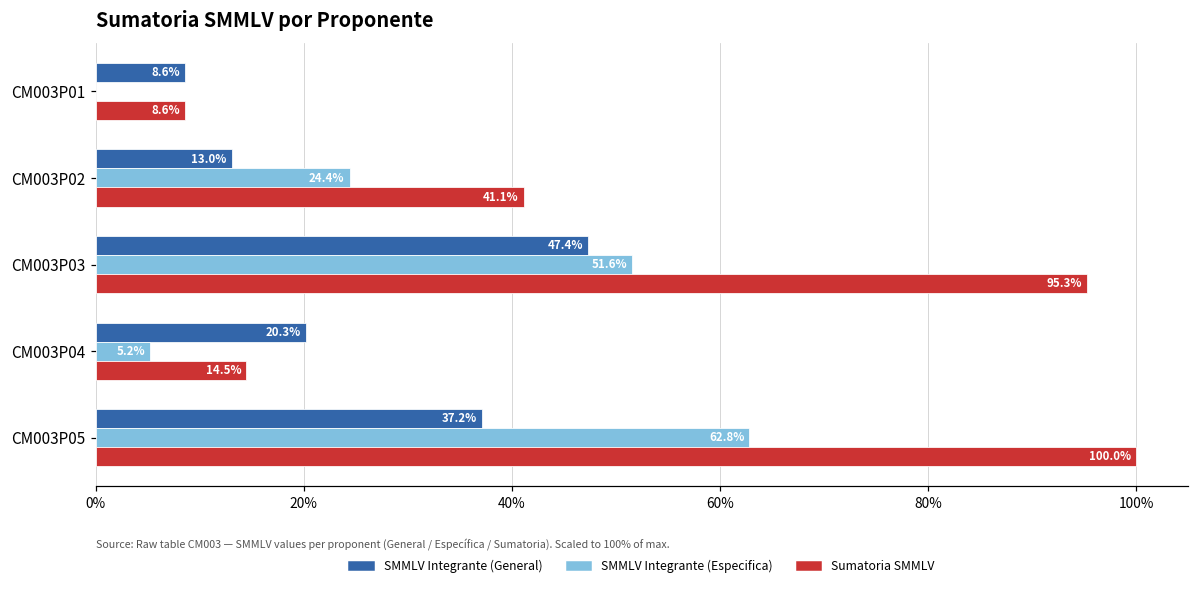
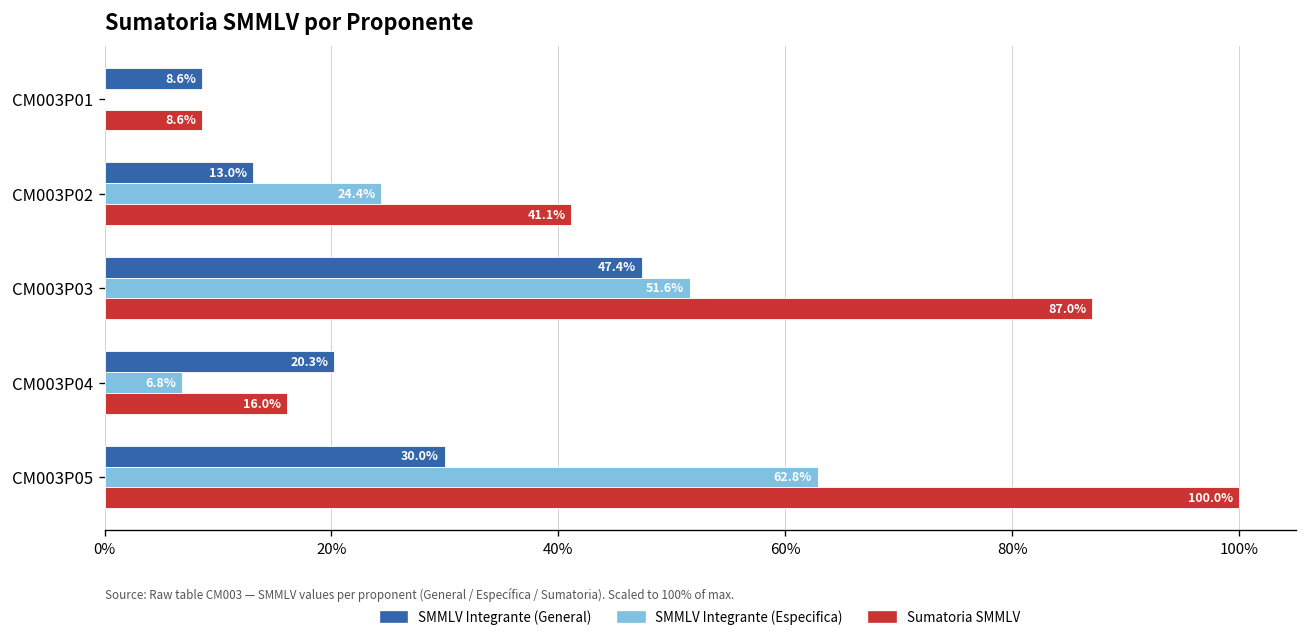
  {
    "SMMLV Integrante (General)": {
      "CM003P01": "8.6%",
      "CM003P02": "13.0%",
      "CM003P03": "47.4%",
      "CM003P04": "20.3%",
-     "CM003P05": "37.2%"
+     "CM003P05": "30.0%"
    },
    "SMMLV Integrante (Especifica)": {
      "CM003P02": "24.4%",
      "CM003P03": "51.6%",
-     "CM003P04": "5.2%",
+     "CM003P04": "6.8%",
      "CM003P05": "62.8%"
    },
    "Sumatoria SMMLV": {
      "CM003P01": "8.6%",
      "CM003P02": "41.1%",
-     "CM003P03": "95.3%",
-     "CM003P04": "14.5%",
+     "CM003P03": "87.0%",
+     "CM003P04": "16.0%",
      "CM003P05": "100.0%"
    }
  }
